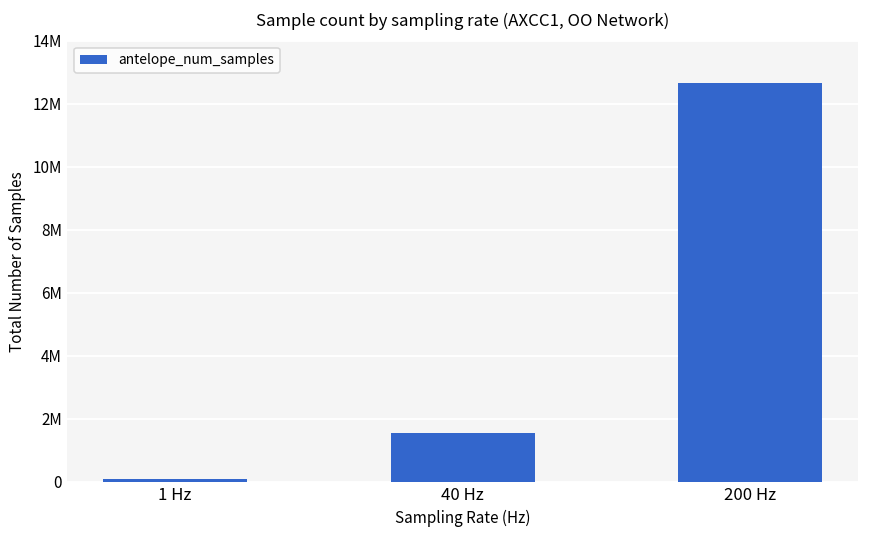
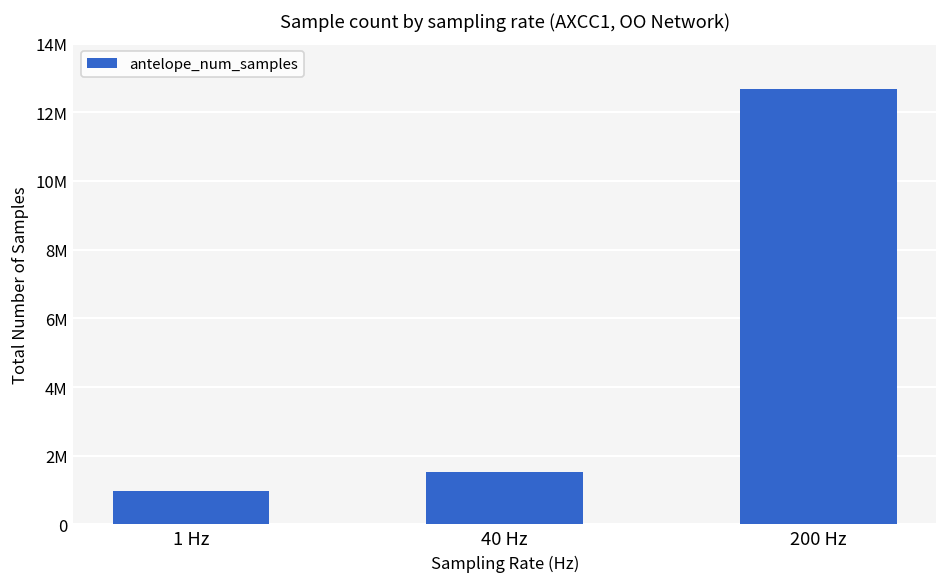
  {
-   "1 Hz": 100000,
+   "1 Hz": 1000000,
    "40 Hz": 1500000,
    "200 Hz": 12700000
  }
